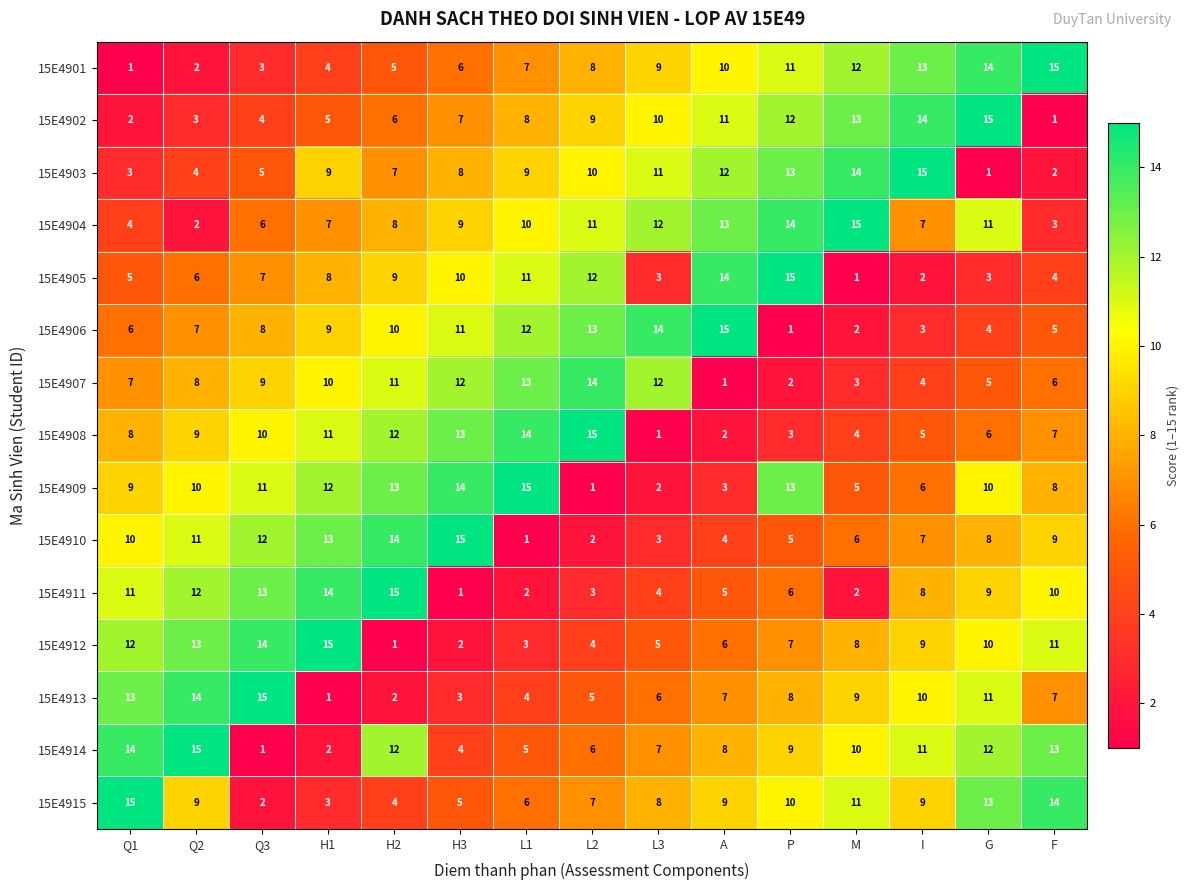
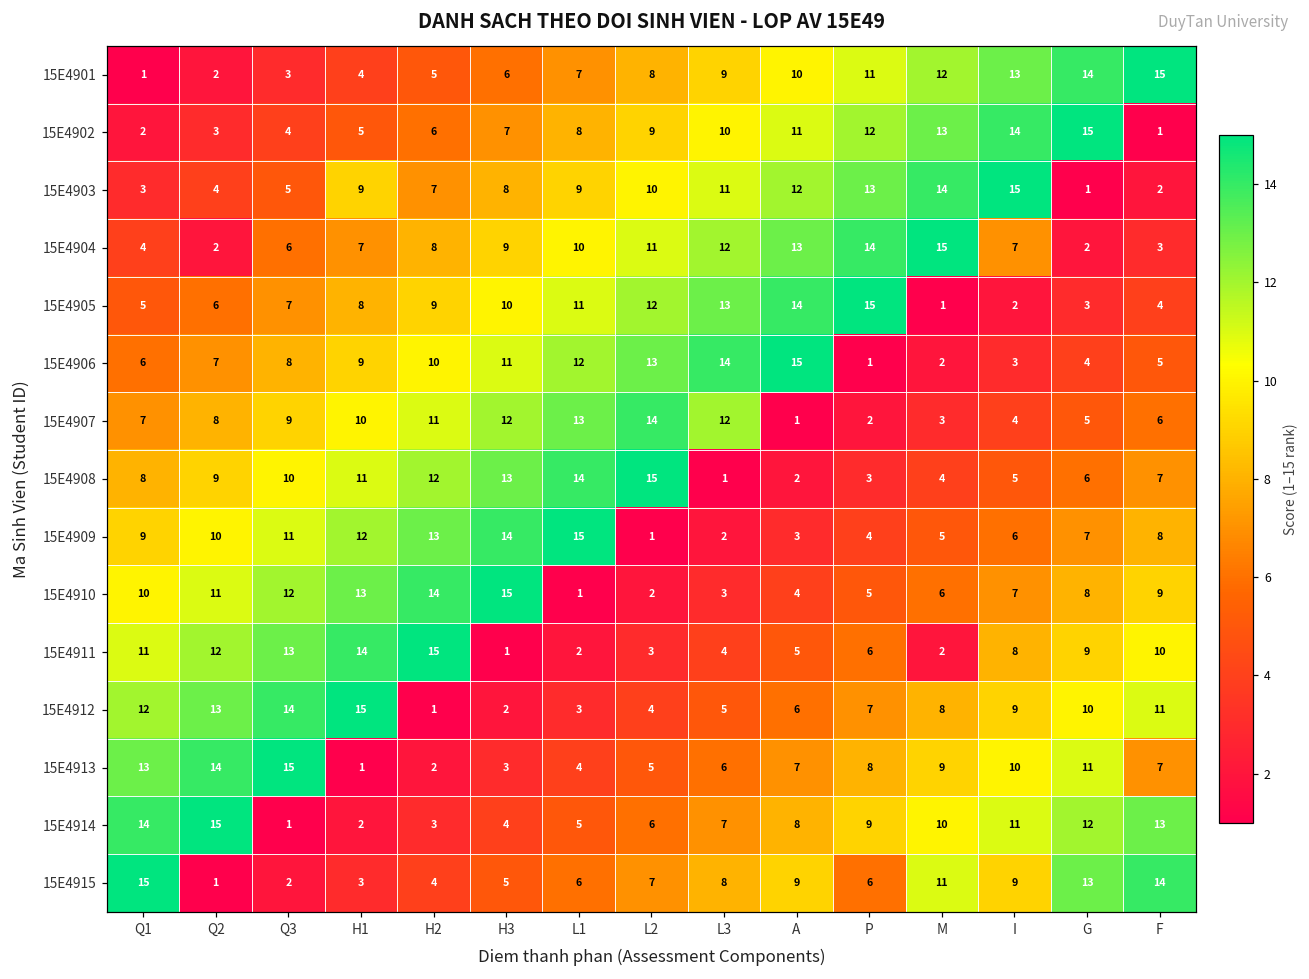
  {
    "15E4904": {
      "Q1": 4,
      "Q2": 2,
      "Q3": 6,
      "H1": 7,
      "H2": 8,
      "H3": 9,
      "L1": 10,
      "L2": 11,
      "L3": 12,
      "A": 13,
      "P": 14,
      "M": 15,
      "I": 7,
-     "G": 11,
+     "G": 2,
      "F": 3
    },
    "15E4905": {
      "Q1": 5,
      "Q2": 6,
      "Q3": 7,
      "H1": 8,
      "H2": 9,
      "H3": 10,
      "L1": 11,
      "L2": 12,
-     "L3": 3,
+     "L3": 13,
      "A": 14,
      "P": 15,
      "M": 1,
      "I": 2,
      "G": 3,
      "F": 4
    },
    "15E4909": {
      "Q1": 9,
      "Q2": 10,
      "Q3": 11,
      "H1": 12,
      "H2": 13,
      "H3": 14,
      "L1": 15,
      "L2": 1,
      "L3": 2,
      "A": 3,
-     "P": 13,
+     "P": 4,
      "M": 5,
      "I": 6,
-     "G": 10,
+     "G": 7,
      "F": 8
    },
    "15E4914": {
      "Q1": 14,
      "Q2": 15,
      "Q3": 1,
      "H1": 2,
-     "H2": 12,
+     "H2": 3,
      "H3": 4,
      "L1": 5,
      "L2": 6,
      "L3": 7,
      "A": 8,
      "P": 9,
      "M": 10,
      "I": 11,
      "G": 12,
      "F": 13
    },
    "15E4915": {
      "Q1": 15,
-     "Q2": 9,
+     "Q2": 1,
      "Q3": 2,
      "H1": 3,
      "H2": 4,
      "H3": 5,
      "L1": 6,
      "L2": 7,
      "L3": 8,
      "A": 9,
-     "P": 10,
+     "P": 6,
      "M": 11,
      "I": 9,
      "G": 13,
      "F": 14
    }
  }
